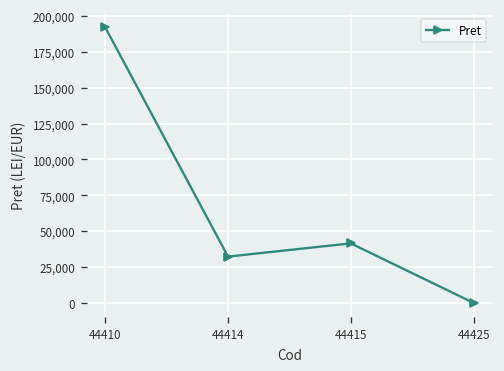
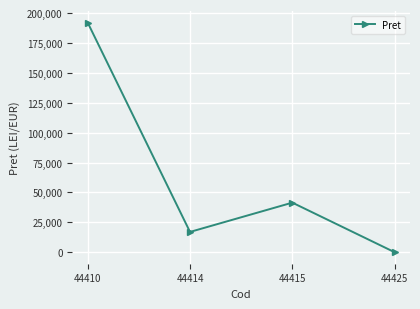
  {
    "44410": "192,000",
-   "44414": "32,000",
+   "44414": "17,000",
    "44415": "42,000",
    "44425": "0"
  }
